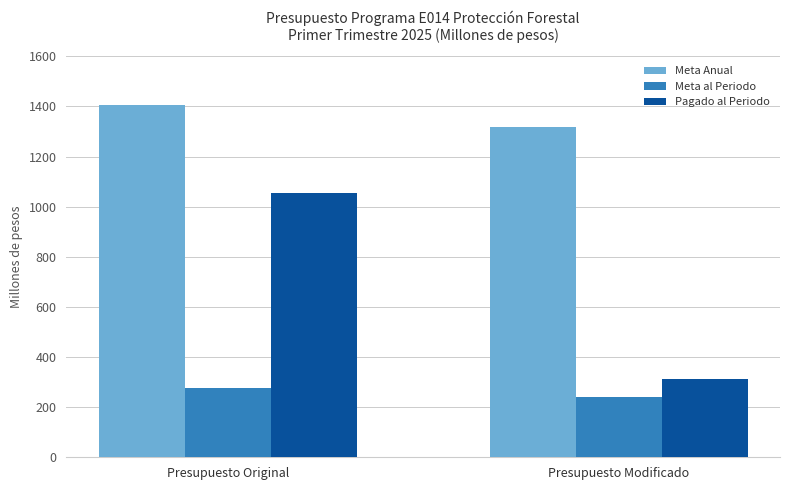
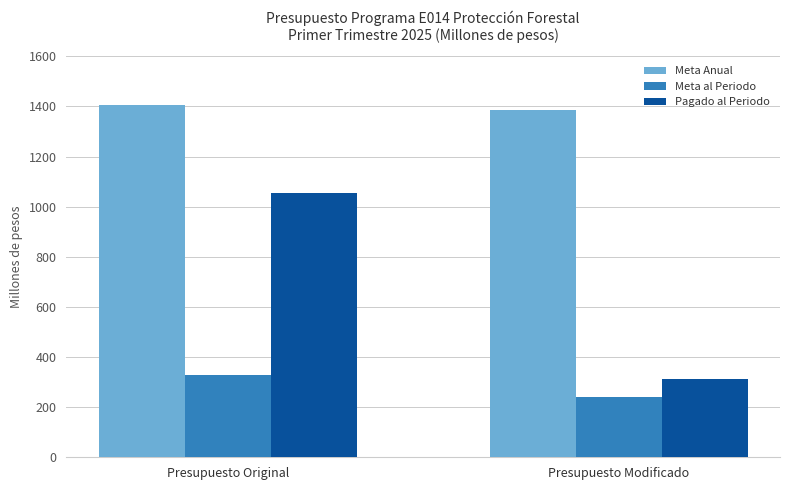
  {
    "Meta Anual": {
      "Presupuesto Original": 1410,
-     "Presupuesto Modificado": 1320
+     "Presupuesto Modificado": 1380
    },
    "Meta al Periodo": {
-     "Presupuesto Original": 280,
+     "Presupuesto Original": 330,
      "Presupuesto Modificado": 240
    },
    "Pagado al Periodo": {
      "Presupuesto Original": 1050,
      "Presupuesto Modificado": 310
    }
  }
